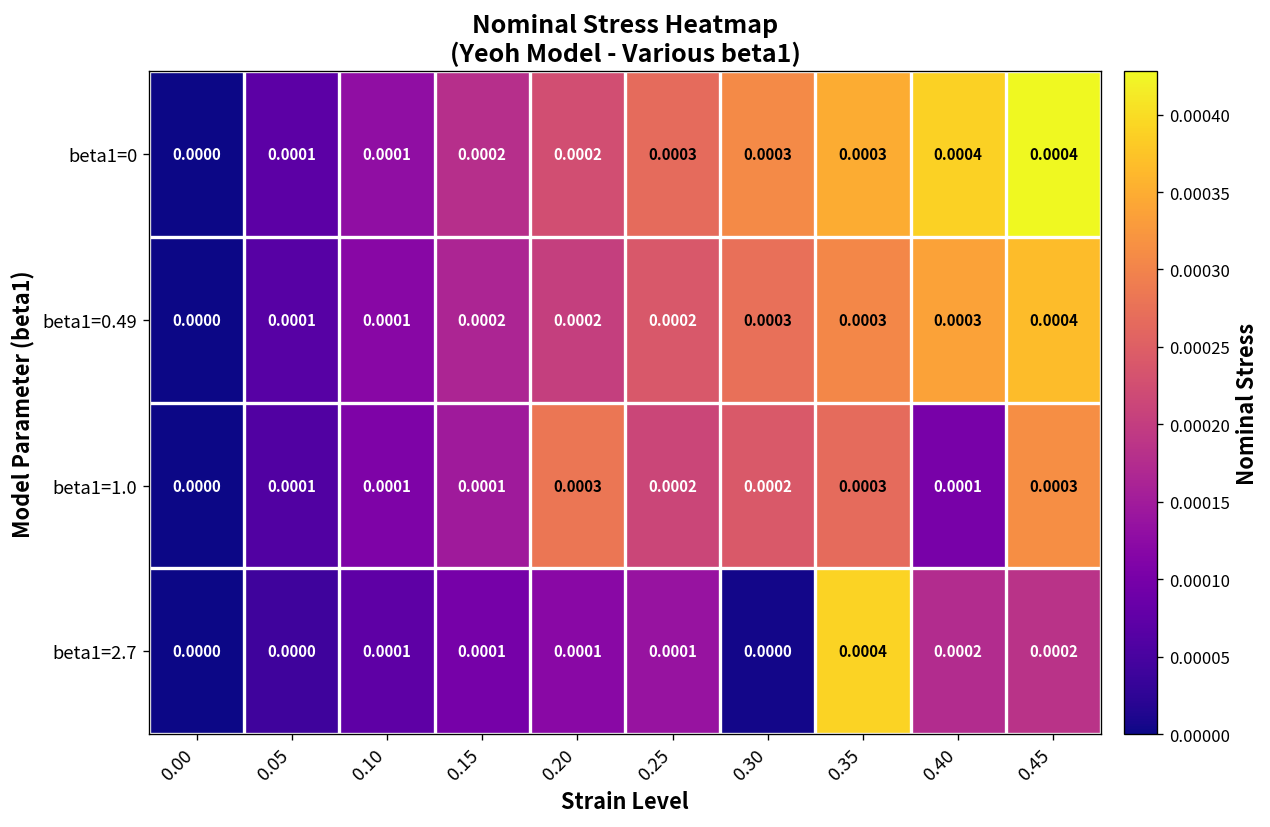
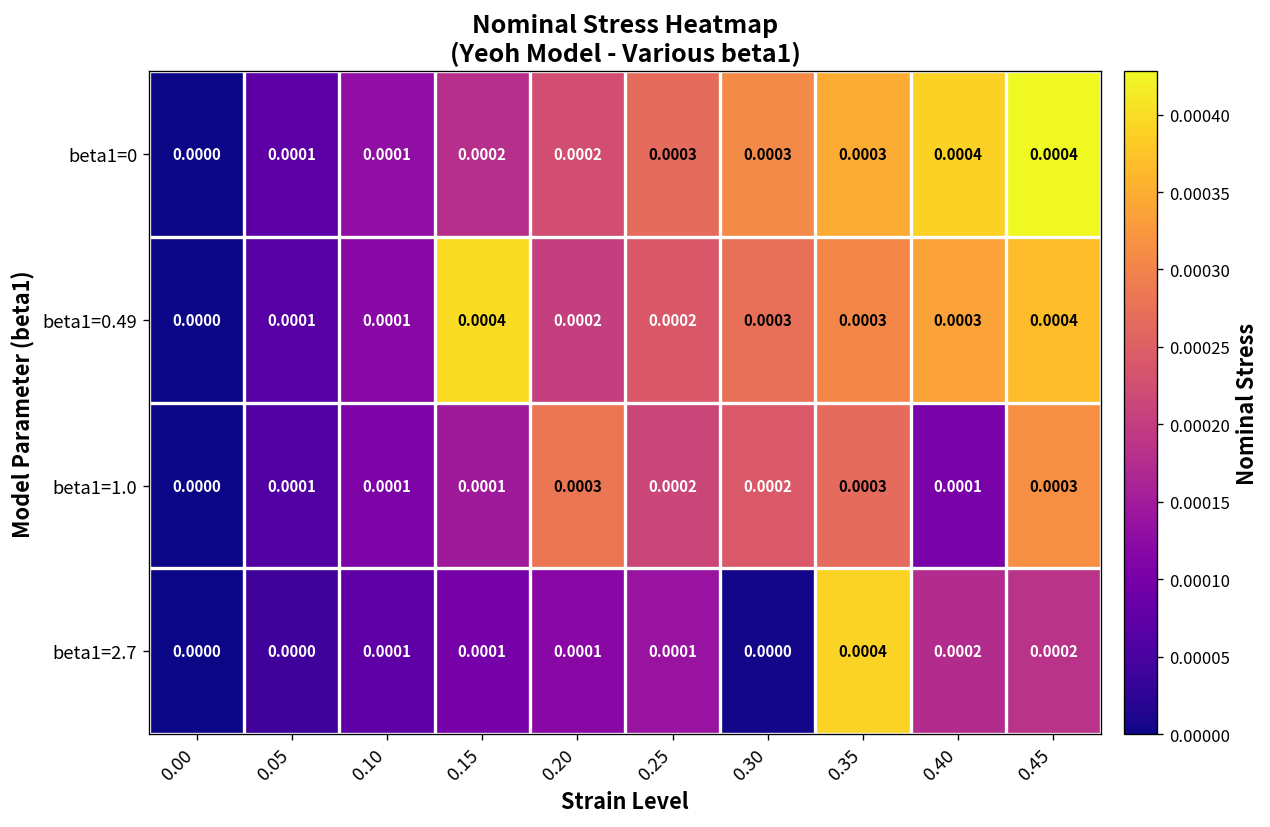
  {
    "beta1=0": {
      "0.00": 0.0000,
      "0.05": 0.0001,
      "0.10": 0.0001,
      "0.15": 0.0002,
      "0.20": 0.0002,
      "0.25": 0.0003,
      "0.30": 0.0003,
      "0.35": 0.0003,
      "0.40": 0.0004,
      "0.45": 0.0004
    },
    "beta1=0.49": {
      "0.00": 0.0000,
      "0.05": 0.0001,
      "0.10": 0.0001,
-     "0.15": 0.0002,
+     "0.15": 0.0004,
      "0.20": 0.0002,
      "0.25": 0.0002,
      "0.30": 0.0003,
      "0.35": 0.0003,
      "0.40": 0.0003,
      "0.45": 0.0004
    },
    "beta1=1.0": {
      "0.00": 0.0000,
      "0.05": 0.0001,
      "0.10": 0.0001,
      "0.15": 0.0001,
      "0.20": 0.0003,
      "0.25": 0.0002,
      "0.30": 0.0002,
      "0.35": 0.0003,
      "0.40": 0.0001,
      "0.45": 0.0003
    },
    "beta1=2.7": {
      "0.00": 0.0000,
      "0.05": 0.0000,
      "0.10": 0.0001,
      "0.15": 0.0001,
      "0.20": 0.0001,
      "0.25": 0.0001,
      "0.30": 0.0000,
      "0.35": 0.0004,
      "0.40": 0.0002,
      "0.45": 0.0002
    }
  }
